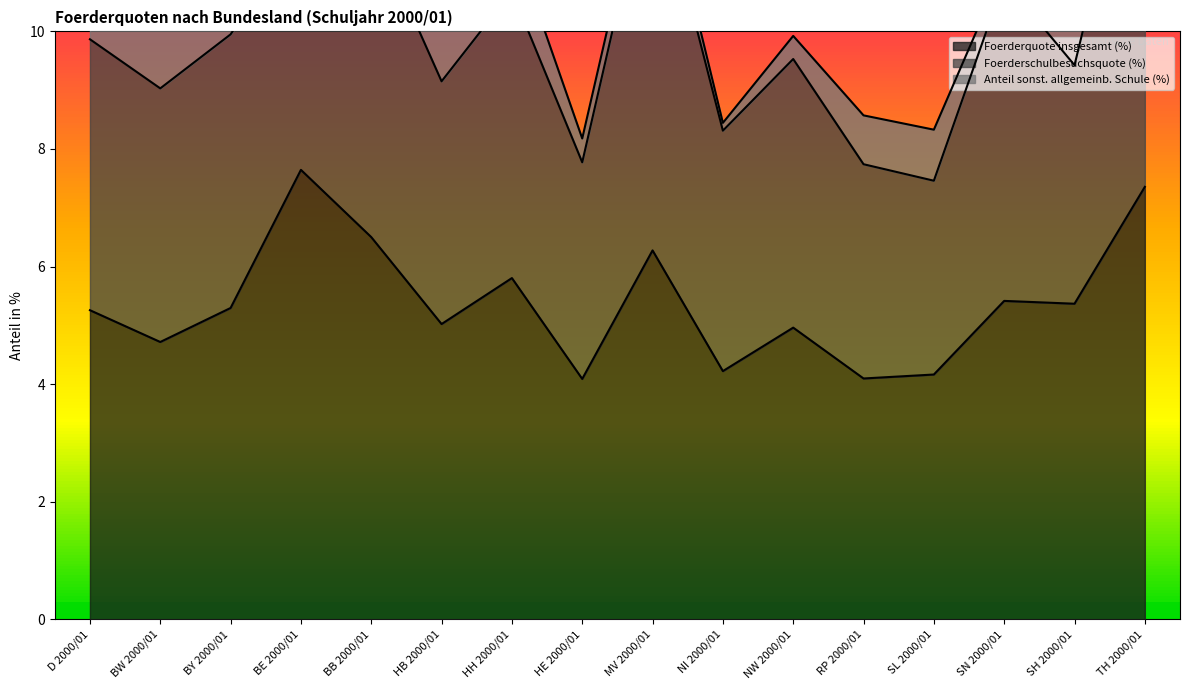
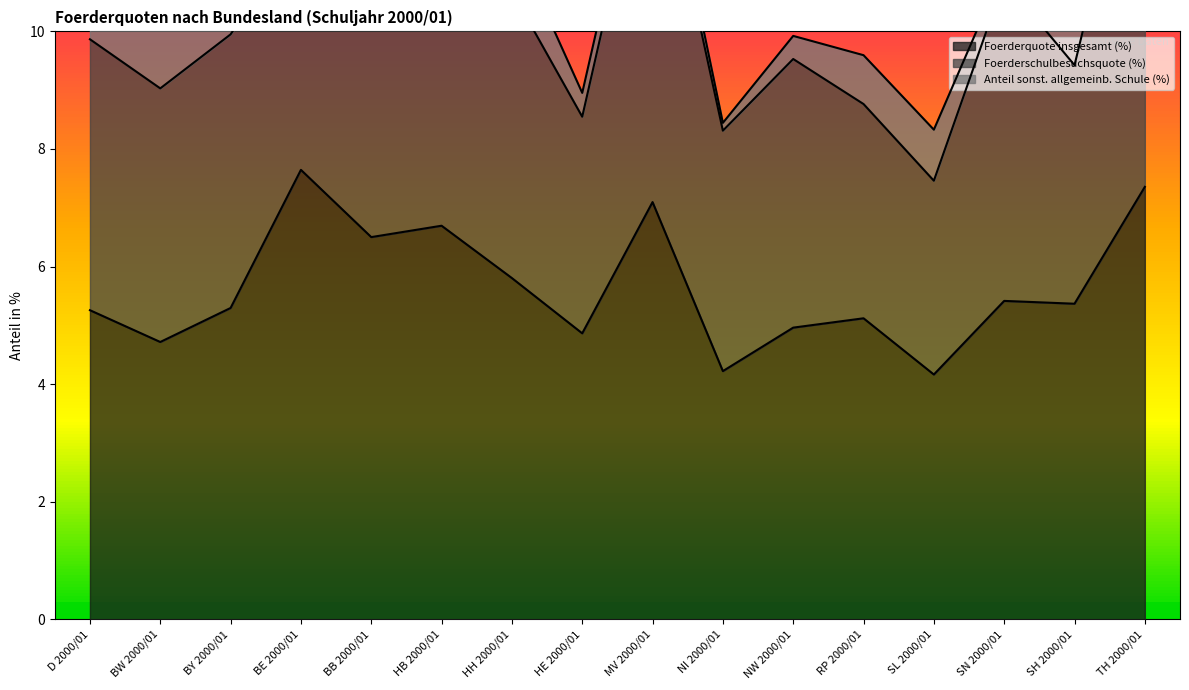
  {
    "Foerderquote insgesamt (%)": {
      "D 2000/01": 5.3,
      "BW 2000/01": 4.7,
      "BY 2000/01": 5.3,
      "BE 2000/01": 7.6,
      "BB 2000/01": 6.5,
-     "HB 2000/01": 5.0,
+     "HB 2000/01": 6.7,
      "HH 2000/01": 5.8,
-     "HE 2000/01": 4.1,
-     "MV 2000/01": 6.3,
+     "HE 2000/01": 4.9,
+     "MV 2000/01": 7.1,
      "NI 2000/01": 4.2,
      "NW 2000/01": 5.0,
-     "RP 2000/01": 4.1,
+     "RP 2000/01": 5.1,
      "SL 2000/01": 4.2,
      "SN 2000/01": 5.4,
      "SH 2000/01": 5.4,
      "TH 2000/01": 7.4
    },
    "Foerderschulbesuchsquote (%)": {
      "D 2000/01": 4.6,
      "BW 2000/01": 4.3,
      "BY 2000/01": 4.7,
      "HE 2000/01": 3.7,
      "NI 2000/01": 4.1,
      "NW 2000/01": 4.6,
      "RP 2000/01": 3.6,
      "SL 2000/01": 3.3
    },
    "Anteil sonst. allgemeinb. Schule (%)": {
      "HE 2000/01": 0.4,
      "NI 2000/01": 0.1,
      "NW 2000/01": 0.4,
      "RP 2000/01": 0.8,
      "SL 2000/01": 0.9
    }
  }
